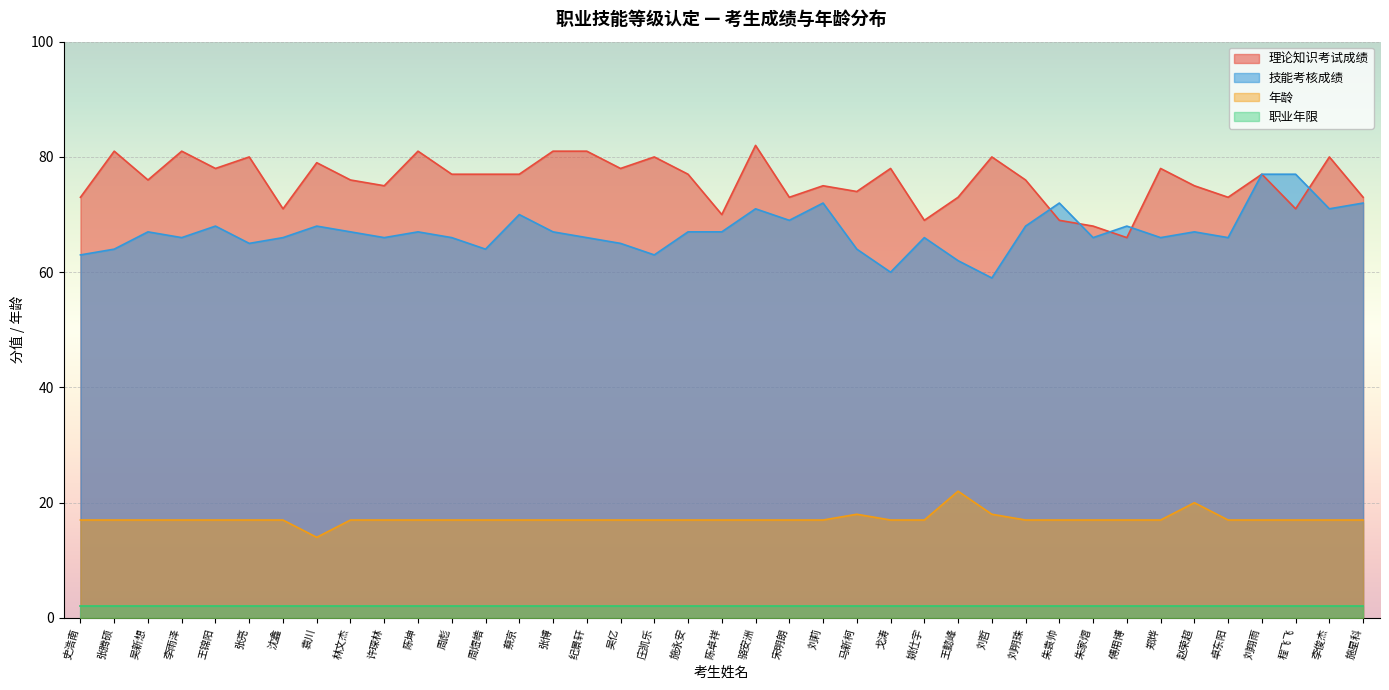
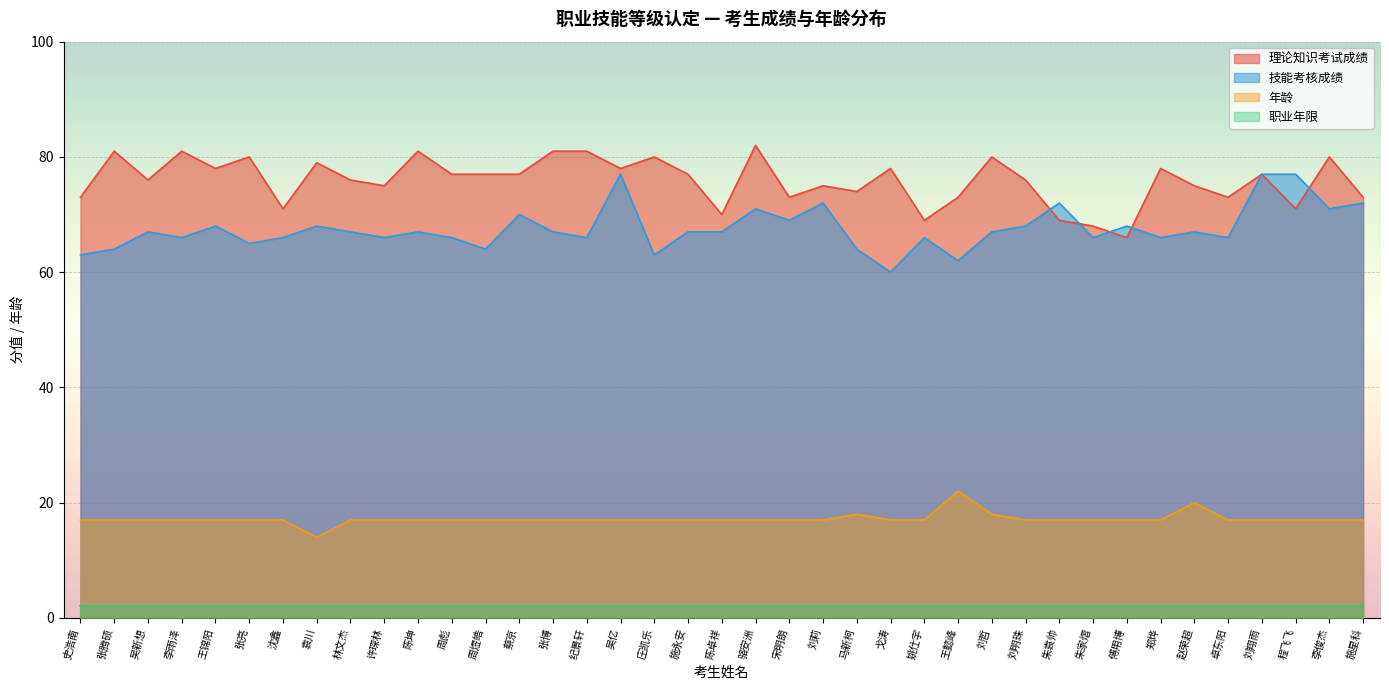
  {
    "理论知识考试成绩": {
      "史浩南": 73,
      "张腾硕": 81,
      "吴新想": 76,
      "李雨泽": 81,
      "王锦阳": 78,
      "张亮": 80,
      "沈鑫": 71,
      "袁川": 79,
      "林文杰": 76,
      "许琛林": 75,
      "陈坤": 81,
      "周彪": 77,
      "周煜皓": 77,
      "蔡京": 77,
      "张博": 81,
      "纪景轩": 81,
      "吴亿": 78,
      "庄凯乐": 80,
      "施永安": 77,
      "陈卓祥": 70,
      "骆安洲": 82,
      "宋明朗": 73,
      "刘莉": 75,
      "马新柯": 74,
      "戈涛": 78,
      "姚仕宇": 69,
      "王懿峰": 73,
      "刘哲": 80,
      "刘明珠": 76,
      "朱袁帅": 69,
      "朱家熠": 68,
      "傅用博": 66,
      "郑烨": 78,
      "赵荣超": 75,
      "卓东阳": 73,
      "程飞飞": 71,
      "李俊杰": 80,
      "施星科": 73
    },
    "技能考核成绩": {
      "史浩南": 63,
      "张腾硕": 64,
      "吴新想": 67,
      "李雨泽": 66,
      "王锦阳": 68,
      "张亮": 65,
      "沈鑫": 66,
      "袁川": 68,
      "林文杰": 67,
      "许琛林": 66,
      "陈坤": 67,
      "周彪": 66,
      "周煜皓": 64,
      "蔡京": 70,
      "张博": 67,
      "纪景轩": 66,
-     "吴亿": 65,
+     "吴亿": 77,
      "庄凯乐": 63,
      "施永安": 67,
      "陈卓祥": 67,
      "骆安洲": 71,
      "宋明朗": 69,
      "刘莉": 72,
      "马新柯": 64,
      "戈涛": 60,
      "姚仕宇": 66,
      "王懿峰": 62,
-     "刘哲": 59,
+     "刘哲": 67,
      "刘明珠": 68,
      "朱袁帅": 72,
      "朱家熠": 66,
      "傅用博": 68,
      "郑烨": 66,
      "赵荣超": 67,
      "卓东阳": 66,
      "程飞飞": 77,
      "李俊杰": 71,
      "施星科": 72
    },
    "年龄": {
      "史浩南": 17,
      "张腾硕": 17,
      "吴新想": 17,
      "李雨泽": 17,
      "王锦阳": 17,
      "张亮": 17,
      "沈鑫": 17,
      "袁川": 14,
      "林文杰": 17,
      "许琛林": 17,
      "陈坤": 17,
      "周彪": 17,
      "周煜皓": 17,
      "蔡京": 17,
      "张博": 17,
      "纪景轩": 17,
      "吴亿": 17,
      "庄凯乐": 17,
      "施永安": 17,
      "陈卓祥": 17,
      "骆安洲": 17,
      "宋明朗": 17,
      "刘莉": 17,
      "马新柯": 18,
      "戈涛": 17,
      "姚仕宇": 17,
      "王懿峰": 22,
      "刘哲": 18,
      "刘明珠": 17,
      "朱袁帅": 17,
      "朱家熠": 17,
      "傅用博": 17,
      "郑烨": 17,
      "赵荣超": 20,
      "卓东阳": 17,
      "刘翔雨": 17,
      "程飞飞": 17,
      "李俊杰": 17,
      "施星科": 17
    },
    "职业年限": {
      "史浩南": 2,
      "张腾硕": 2,
      "吴新想": 2,
      "李雨泽": 2,
      "王锦阳": 2,
      "张亮": 2,
      "沈鑫": 2,
      "袁川": 2,
      "林文杰": 2,
      "许琛林": 2,
      "陈坤": 2,
      "周彪": 2,
      "周煜皓": 2,
      "蔡京": 2,
      "张博": 2,
      "纪景轩": 2,
      "吴亿": 2,
      "庄凯乐": 2,
      "施永安": 2,
      "陈卓祥": 2,
      "骆安洲": 2,
      "宋明朗": 2,
      "刘莉": 2,
      "马新柯": 2,
      "戈涛": 2,
      "姚仕宇": 2,
      "王懿峰": 2,
      "刘哲": 2,
      "刘明珠": 2,
      "朱袁帅": 2,
      "朱家熠": 2,
      "傅用博": 2,
      "郑烨": 2,
      "赵荣超": 2,
      "卓东阳": 2,
      "刘翔雨": 2,
      "程飞飞": 2,
      "李俊杰": 2,
      "施星科": 2
    }
  }
